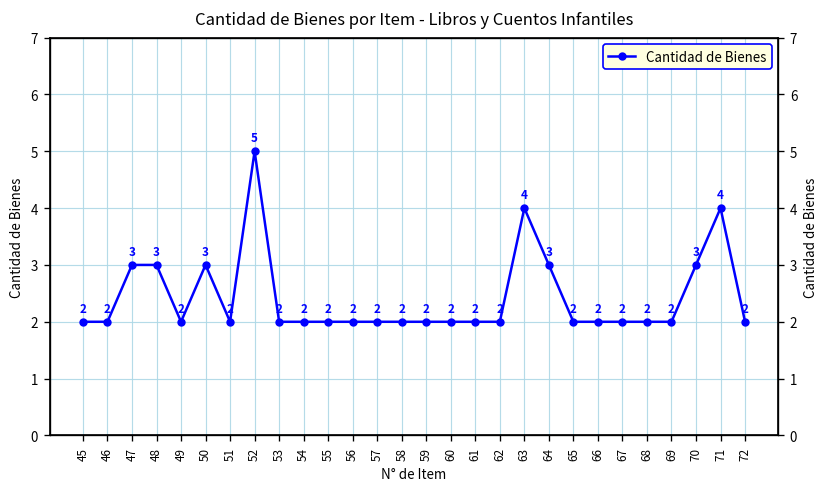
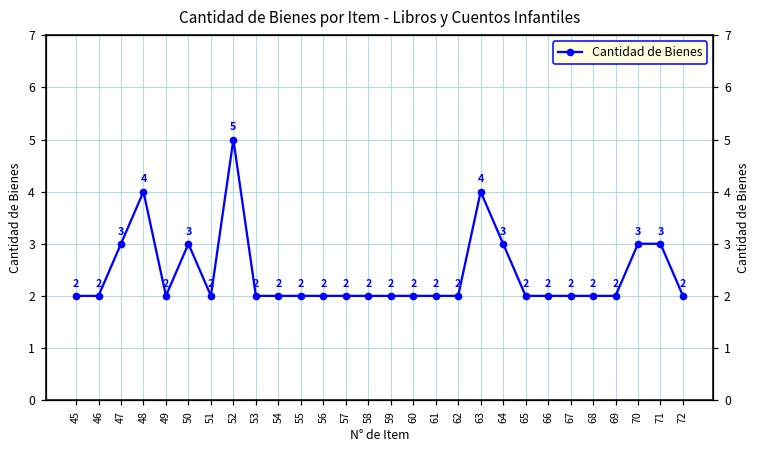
  {
    "45": 2,
    "46": 2,
    "47": 3,
-   "48": 3,
+   "48": 4,
    "49": 2,
    "50": 3,
    "51": 2,
    "52": 5,
    "53": 2,
    "54": 2,
    "55": 2,
    "56": 2,
    "57": 2,
    "58": 2,
    "59": 2,
    "60": 2,
    "61": 2,
    "62": 2,
    "63": 4,
    "64": 3,
    "65": 2,
    "66": 2,
    "67": 2,
    "68": 2,
    "69": 2,
    "70": 3,
-   "71": 4,
+   "71": 3,
    "72": 2
  }
